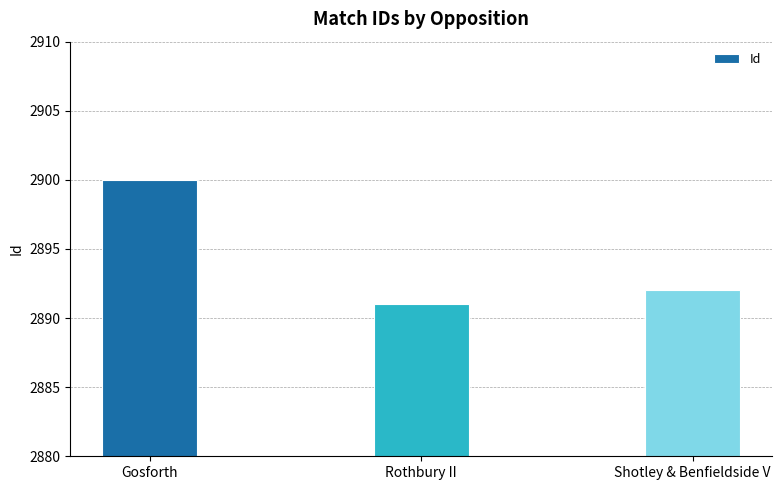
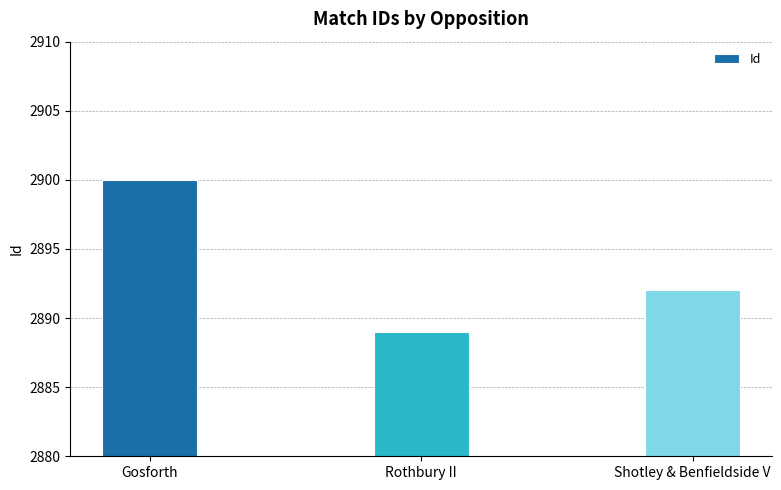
  {
    "Gosforth": 2900,
-   "Rothbury II": 2891,
+   "Rothbury II": 2889,
    "Shotley & Benfieldside V": 2892
  }
